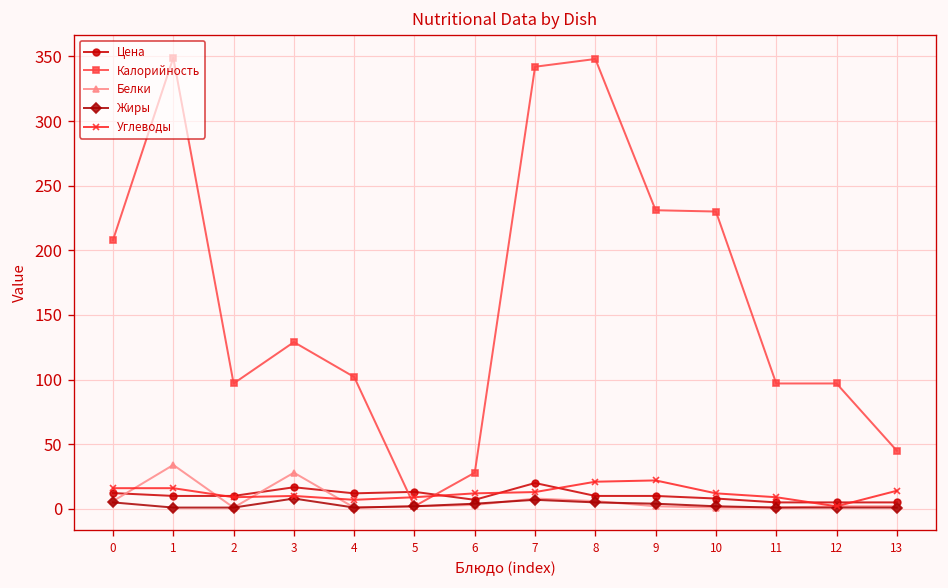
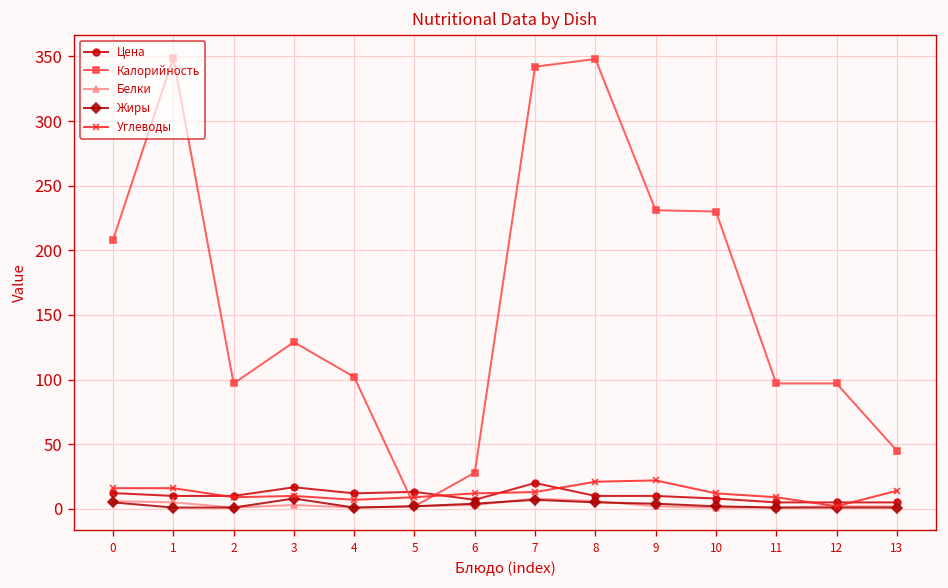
  {
    "Белки": {
-     "1": 34,
-     "3": 28
+     "1": 5,
+     "3": 3
    }
  }
